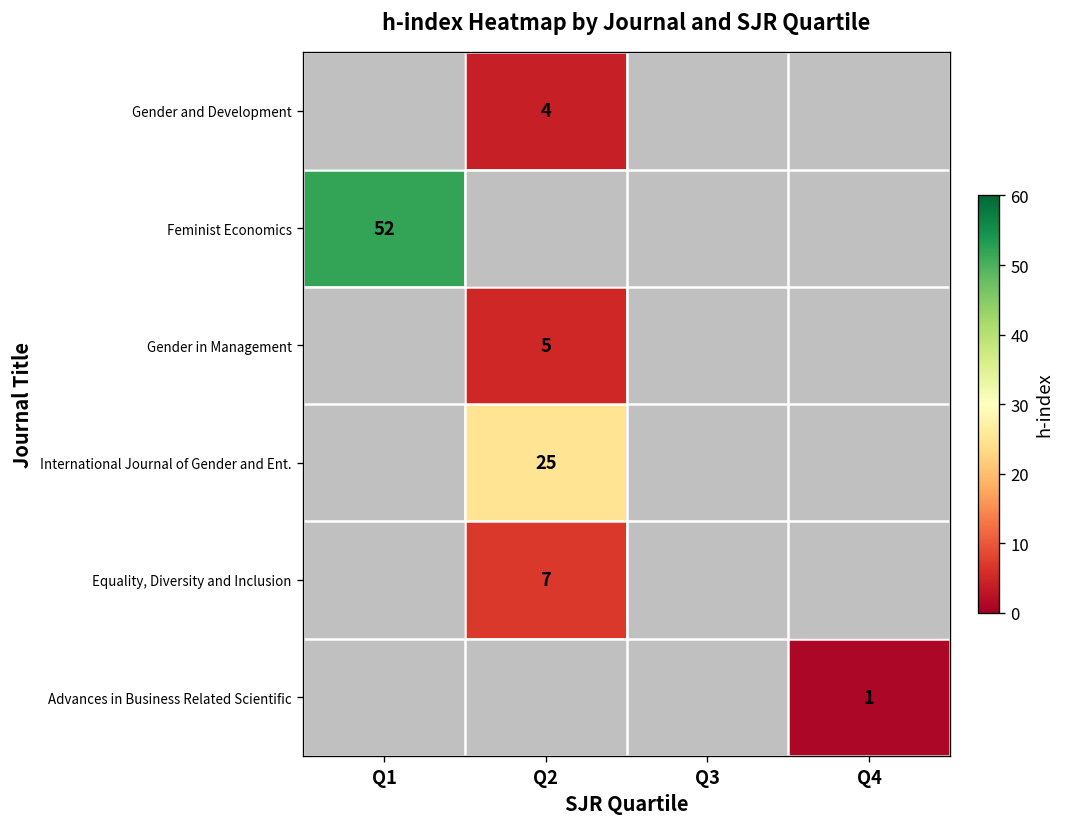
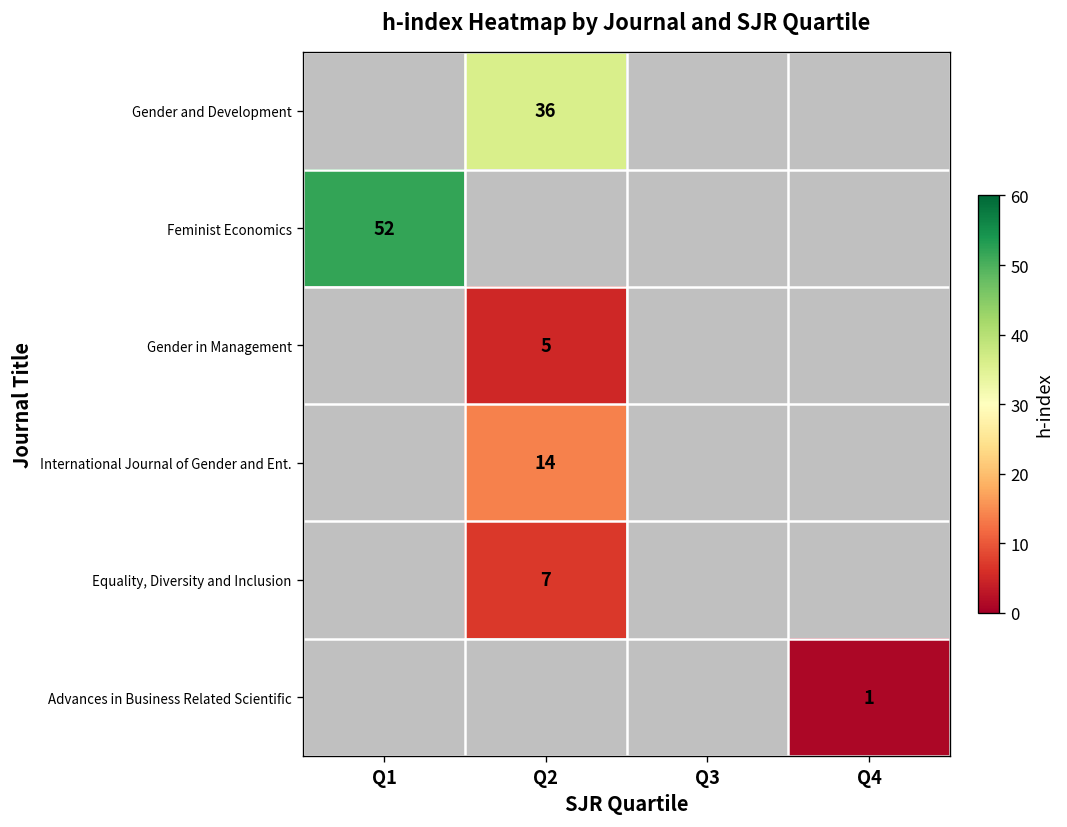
  {
    "Gender and Development": {
-     "Q2": 4
+     "Q2": 36
    },
    "Feminist Economics": {
      "Q1": 52
    },
    "Gender in Management": {
      "Q2": 5
    },
    "International Journal of Gender and Ent.": {
-     "Q2": 25
+     "Q2": 14
    },
    "Equality, Diversity and Inclusion": {
      "Q2": 7
    },
    "Advances in Business Related Scientific": {
      "Q4": 1
    }
  }
